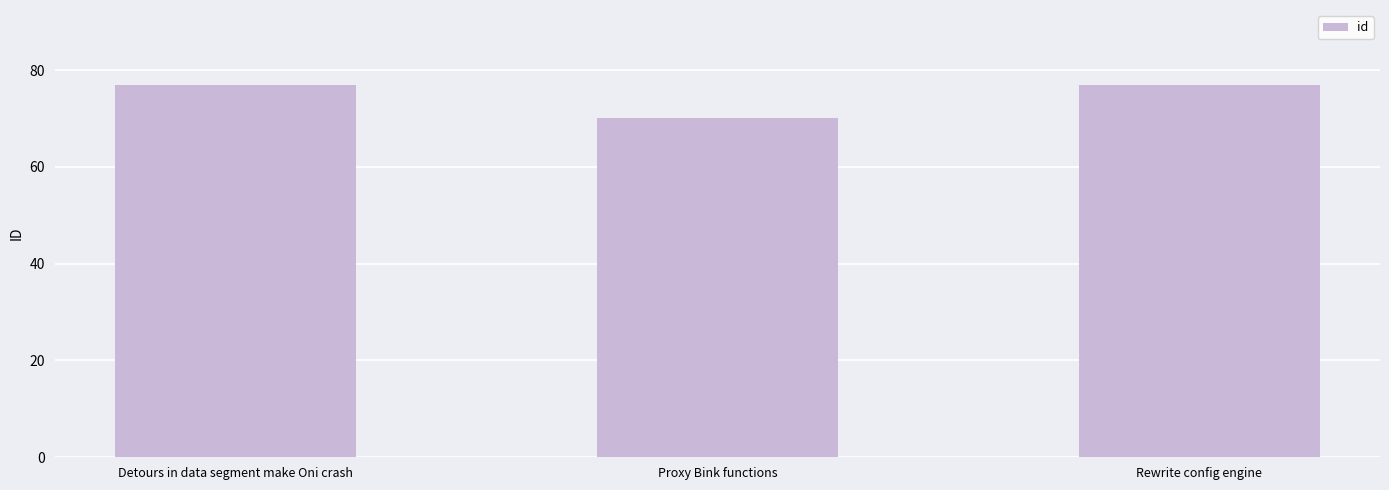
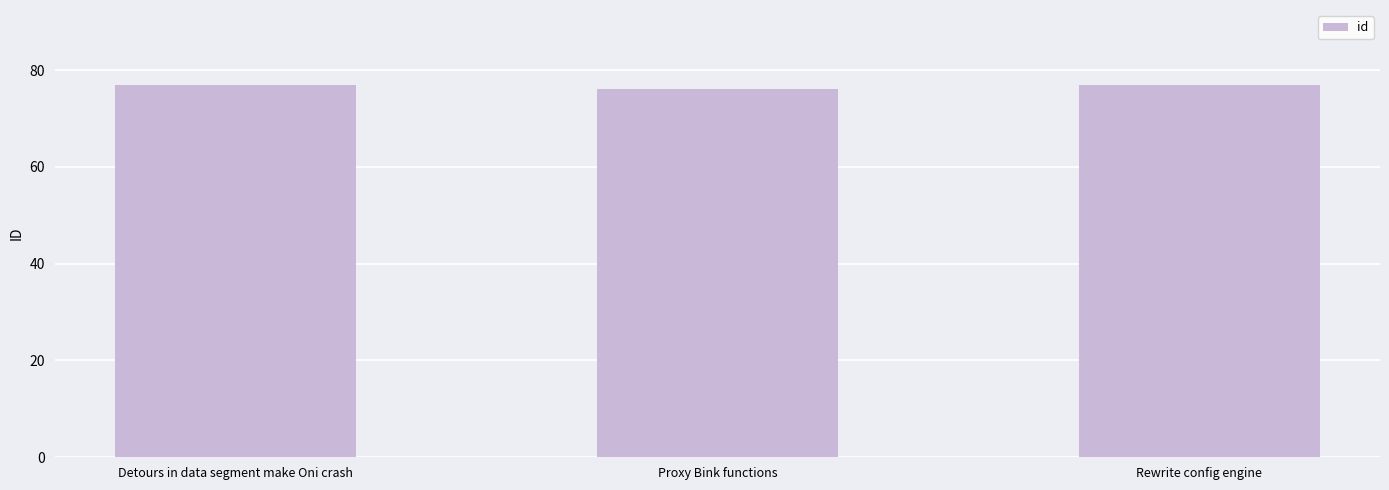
  {
    "Detours in data segment make Oni crash": 77,
-   "Proxy Bink functions": 70,
+   "Proxy Bink functions": 76,
    "Rewrite config engine": 77
  }
